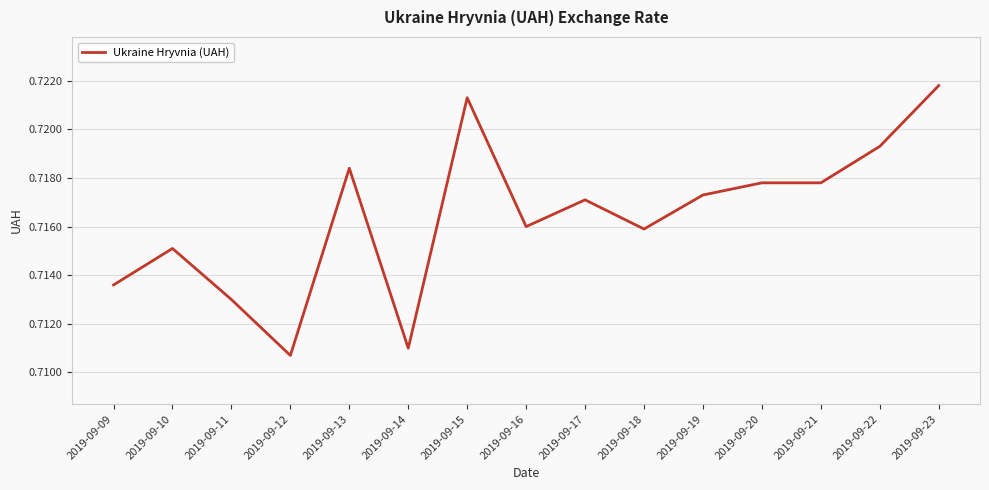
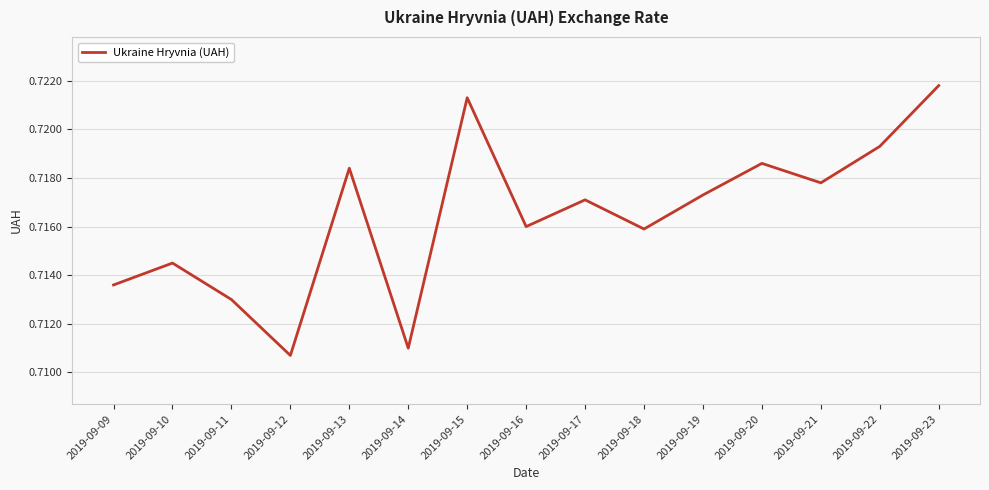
  {
    "2019-09-09": 0.7136,
-   "2019-09-10": 0.7151,
+   "2019-09-10": 0.7145,
    "2019-09-11": 0.7130,
    "2019-09-12": 0.7107,
    "2019-09-13": 0.7184,
    "2019-09-14": 0.7110,
    "2019-09-15": 0.7213,
    "2019-09-16": 0.7160,
    "2019-09-17": 0.7171,
    "2019-09-18": 0.7159,
    "2019-09-19": 0.7173,
-   "2019-09-20": 0.7178,
+   "2019-09-20": 0.7186,
    "2019-09-21": 0.7178,
    "2019-09-22": 0.7193,
    "2019-09-23": 0.7218
  }
